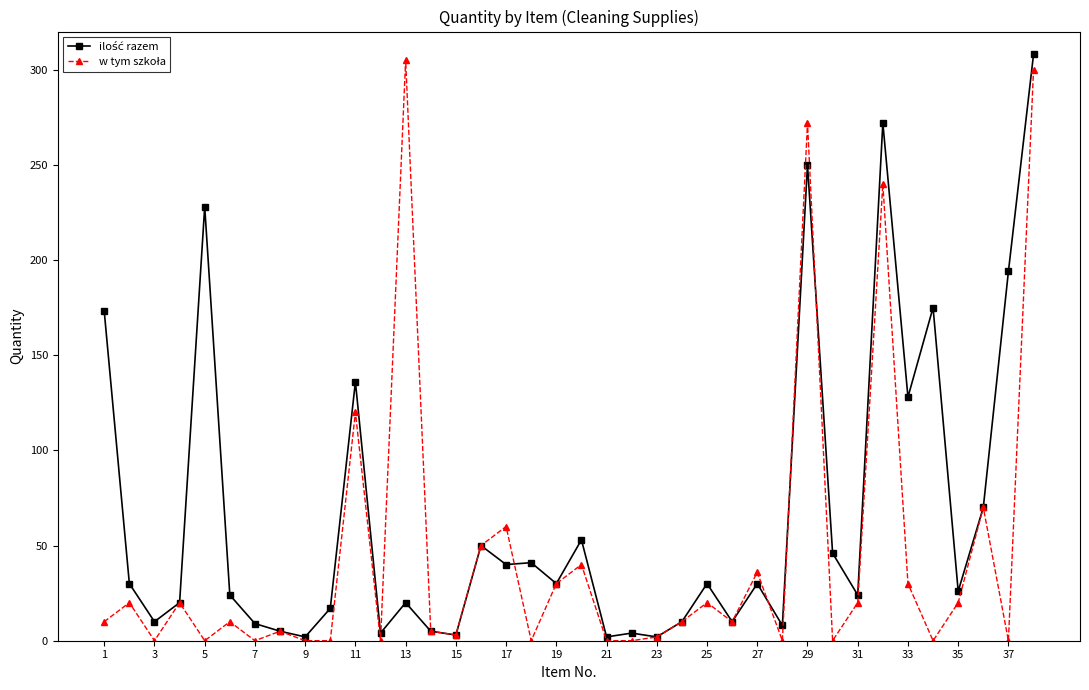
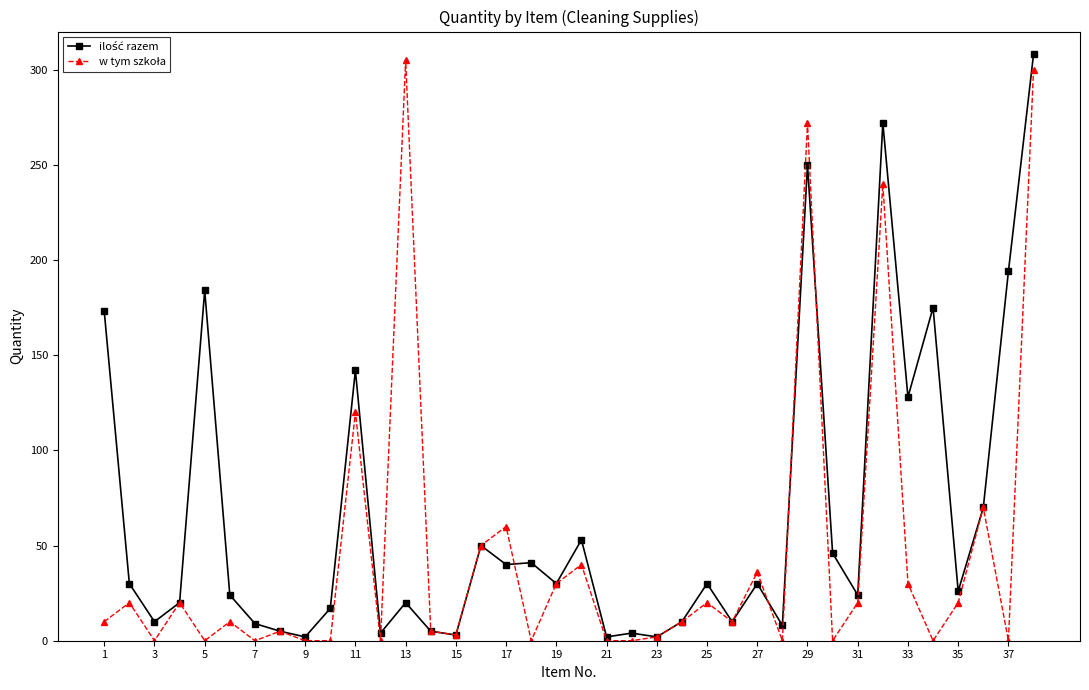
  {
    "ilość razem": {
      "1": 173,
      "3": 10,
-     "5": 228,
+     "5": 184,
      "7": 9,
      "9": 2,
-     "11": 136,
+     "11": 142,
      "13": 20,
      "17": 40,
      "21": 2,
      "25": 30,
      "27": 30,
      "29": 250,
      "31": 24,
      "33": 128,
      "35": 26,
      "37": 194
    },
    "w tym szkoła": {
      "1": 10,
      "3": 0,
      "5": 0,
      "7": 0,
      "9": 0,
      "11": 120,
      "13": 305,
      "17": 60,
      "21": 0,
      "25": 20,
      "27": 36,
      "29": 272,
      "31": 20,
      "33": 30,
      "35": 20,
      "37": 0
    }
  }
